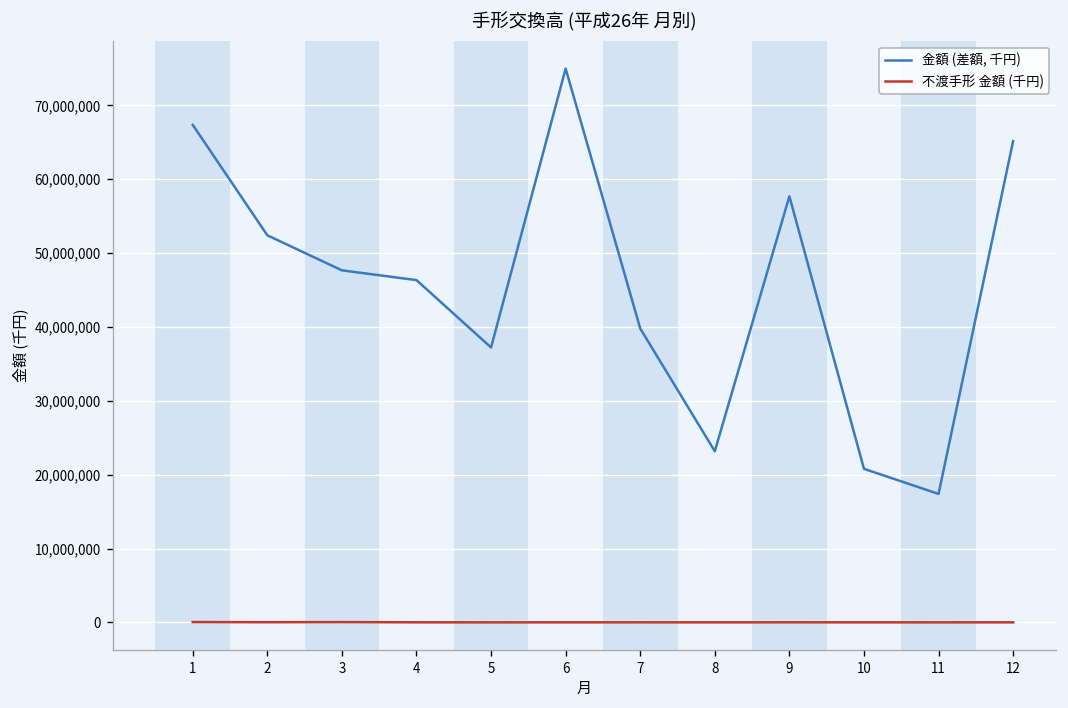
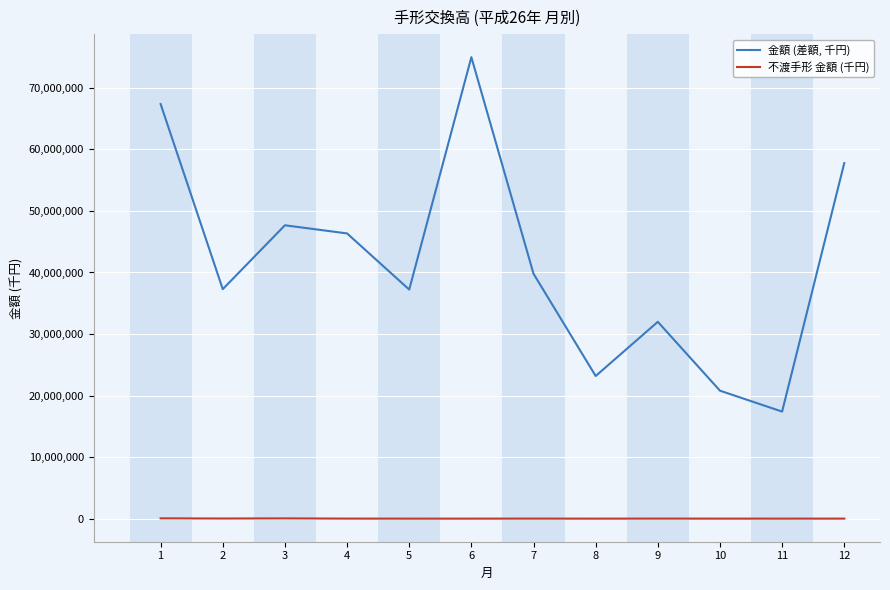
  {
    "金額 (差額, 千円)": {
      "1": "67,000,000",
-     "2": "52,000,000",
+     "2": "37,000,000",
      "3": "48,000,000",
      "4": "46,000,000",
      "5": "37,000,000",
      "6": "75,000,000",
      "7": "40,000,000",
      "8": "23,000,000",
-     "9": "58,000,000",
+     "9": "32,000,000",
      "10": "21,000,000",
      "11": "17,000,000",
-     "12": "65,000,000"
+     "12": "58,000,000"
    },
    "不渡手形 金額 (千円)": {
      "1": "0",
      "2": "0",
      "3": "0",
      "4": "0",
      "5": "0",
      "6": "0",
      "7": "0",
      "8": "0",
      "9": "0",
      "10": "0",
      "11": "0",
      "12": "0"
    }
  }
